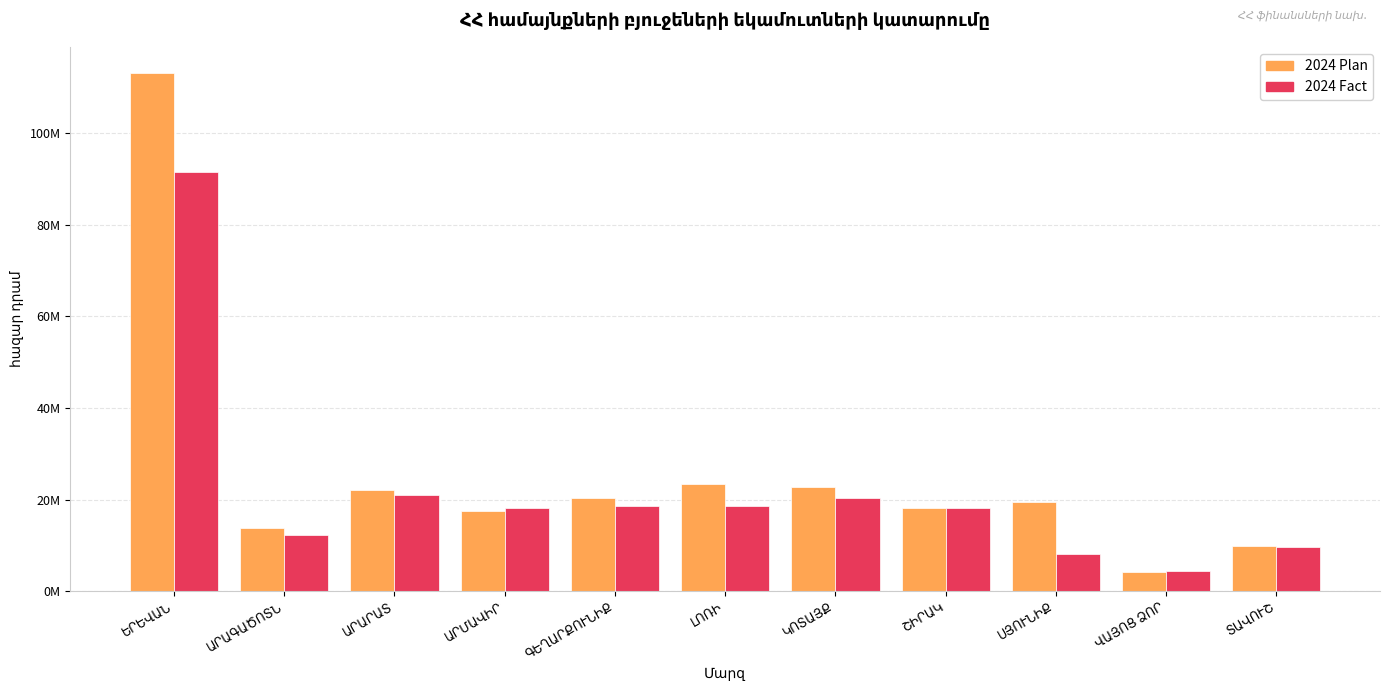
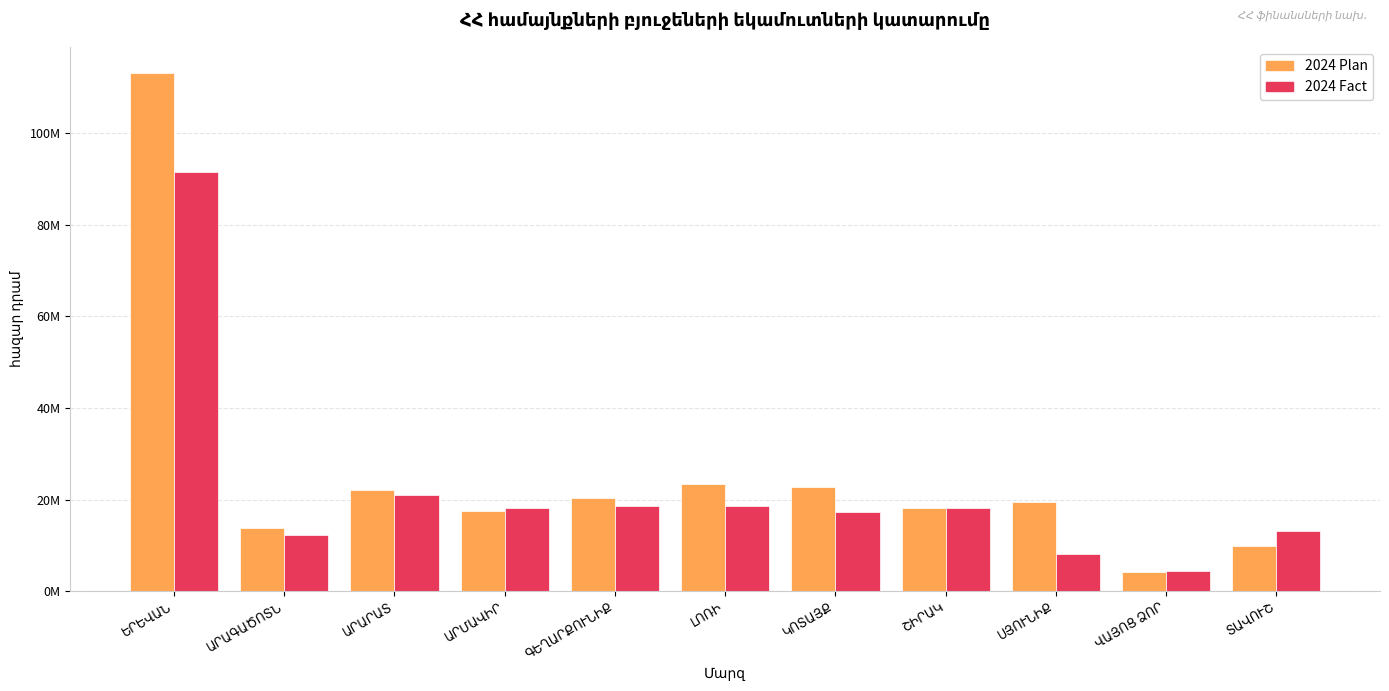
  {
    "2024 Plan": {
      "ԵՐԵՎԱՆ": 113000000,
      "ԱՐԱԳԱԾՈՏՆ": 14000000,
      "ԱՐԱՐԱՏ": 22000000,
      "ԱՐՄԱՎԻՐ": 17000000,
      "ԳԵՂԱՐՔՈՒՆԻՔ": 20000000,
      "ԼՈՌԻ": 23000000,
      "ԿՈՏԱՅՔ": 23000000,
      "ՇԻՐԱԿ": 18000000,
      "ՍՅՈՒՆԻՔ": 20000000,
      "ՎԱՅՈՑ ՁՈՐ": 4000000,
      "ՏԱՎՈՒՇ": 10000000
    },
    "2024 Fact": {
      "ԵՐԵՎԱՆ": 91000000,
      "ԱՐԱԳԱԾՈՏՆ": 12000000,
      "ԱՐԱՐԱՏ": 21000000,
      "ԱՐՄԱՎԻՐ": 18000000,
      "ԳԵՂԱՐՔՈՒՆԻՔ": 19000000,
      "ԼՈՌԻ": 19000000,
-     "ԿՈՏԱՅՔ": 20000000,
+     "ԿՈՏԱՅՔ": 17000000,
      "ՇԻՐԱԿ": 18000000,
      "ՍՅՈՒՆԻՔ": 8000000,
      "ՎԱՅՈՑ ՁՈՐ": 4000000,
-     "ՏԱՎՈՒՇ": 10000000
+     "ՏԱՎՈՒՇ": 13000000
    }
  }
